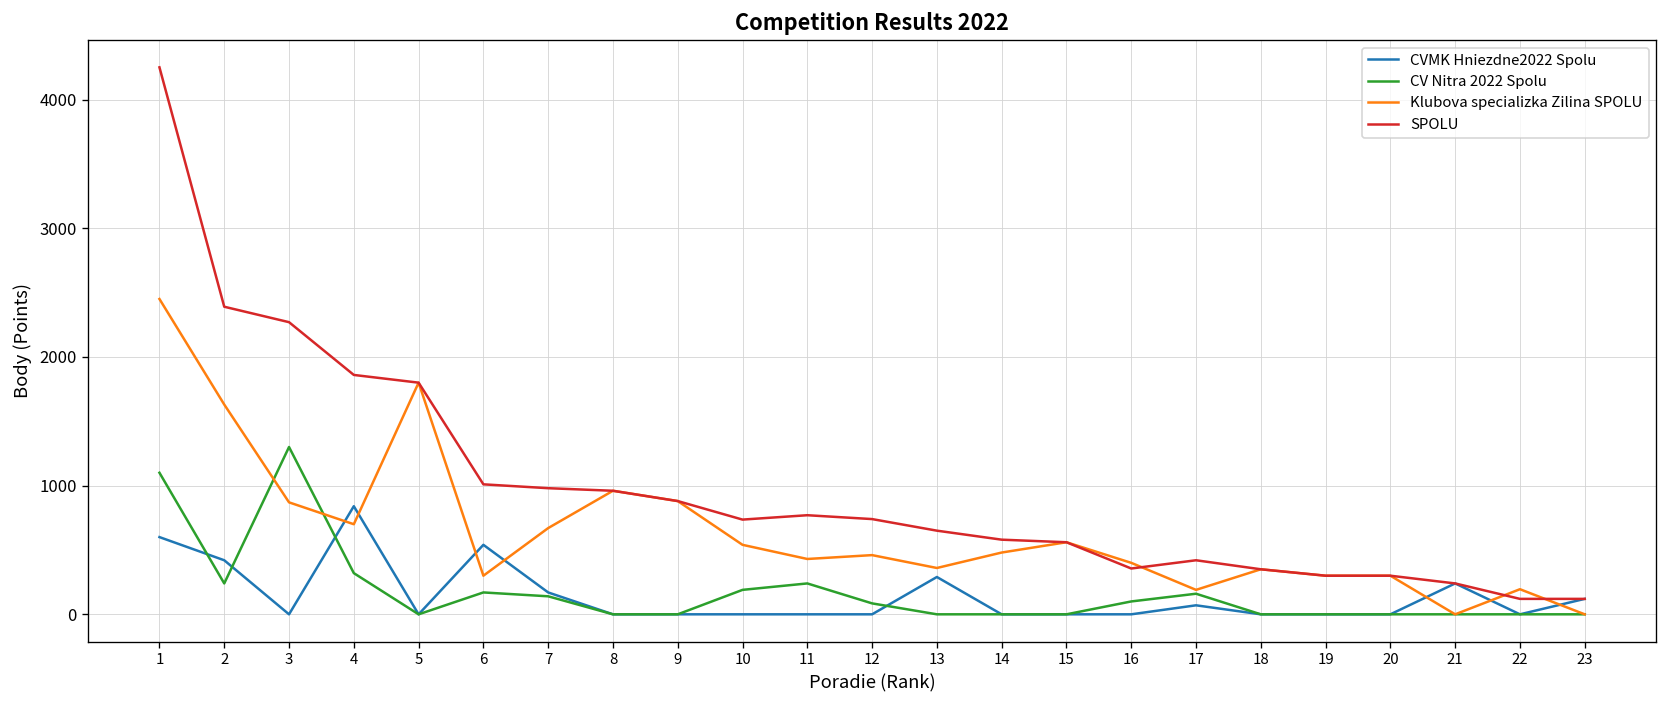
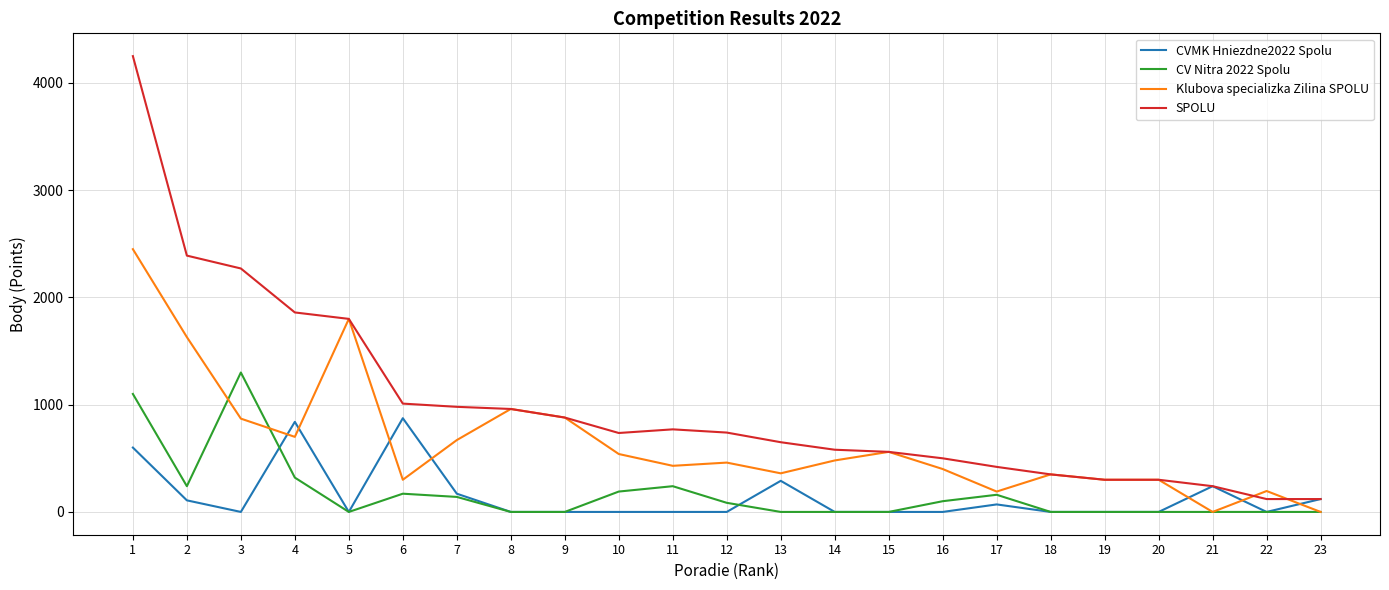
  {
    "CVMK Hniezdne2022 Spolu": {
      "1": 600,
-     "2": 420,
+     "2": 110,
      "3": 0,
      "4": 840,
-     "6": 540,
+     "6": 870,
      "7": 170,
      "10": 0,
      "11": 0,
      "12": 0,
      "13": 290,
      "16": 0,
      "17": 70
    },
    "CV Nitra 2022 Spolu": {
      "1": 1100,
      "2": 240,
      "3": 1300,
      "4": 320,
      "6": 170,
      "7": 140,
      "10": 190,
      "11": 240,
      "12": 90,
      "13": 0,
      "16": 100,
      "17": 160
    },
    "Klubova specializka Zilina SPOLU": {
      "1": 2450,
      "2": 1630,
      "3": 870,
      "4": 700,
      "6": 300,
      "7": 670,
      "10": 540,
      "11": 430,
      "12": 460,
      "13": 360,
      "14": 480,
      "16": 400,
      "17": 190,
      "22": 200
    },
    "SPOLU": {
      "1": 4250,
      "2": 2390,
      "3": 2270,
      "4": 1860,
      "6": 1010,
      "7": 980,
      "10": 740,
      "11": 770,
      "12": 740,
      "13": 650,
      "14": 580,
-     "16": 360,
+     "16": 500,
      "17": 420,
      "22": 120
    }
  }
